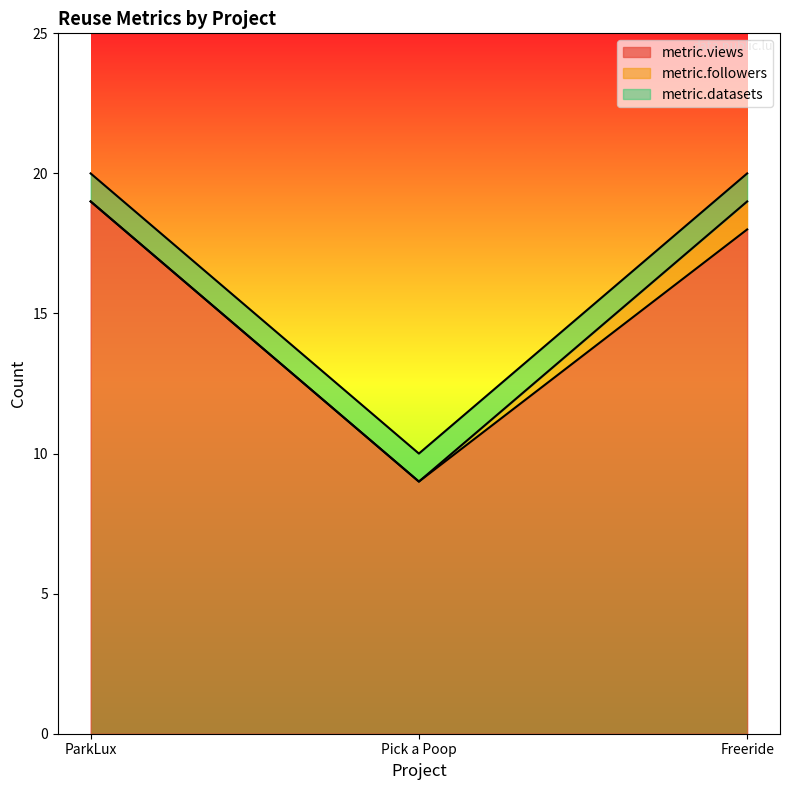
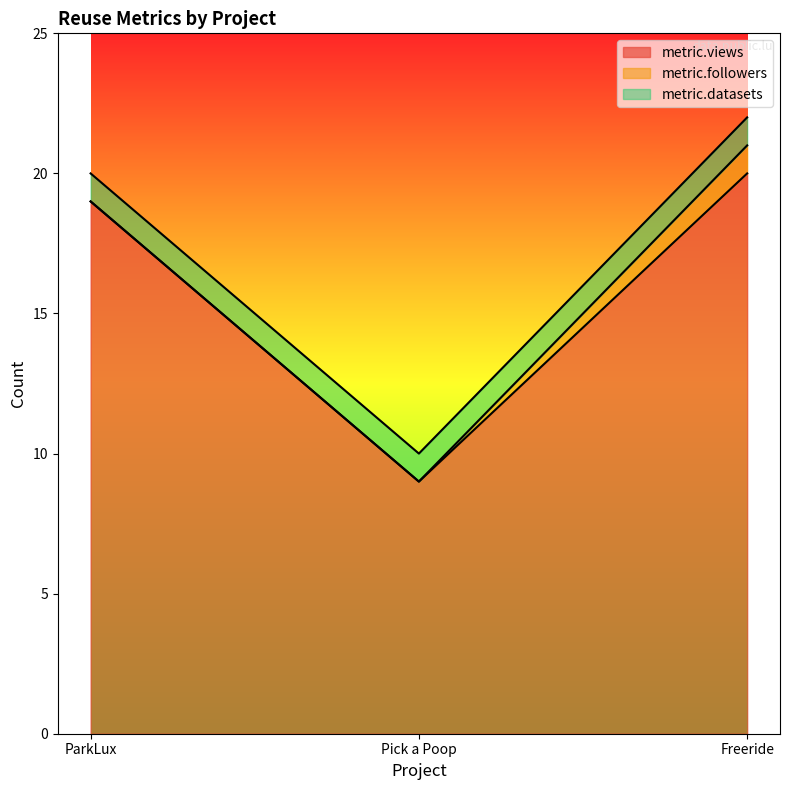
  {
    "metric.views": {
-     "Freeride": 18
+     "Freeride": 20
    },
    "metric.datasets": {
      "ParkLux": 1,
      "Pick a Poop": 1,
      "Freeride": 1
    }
  }
